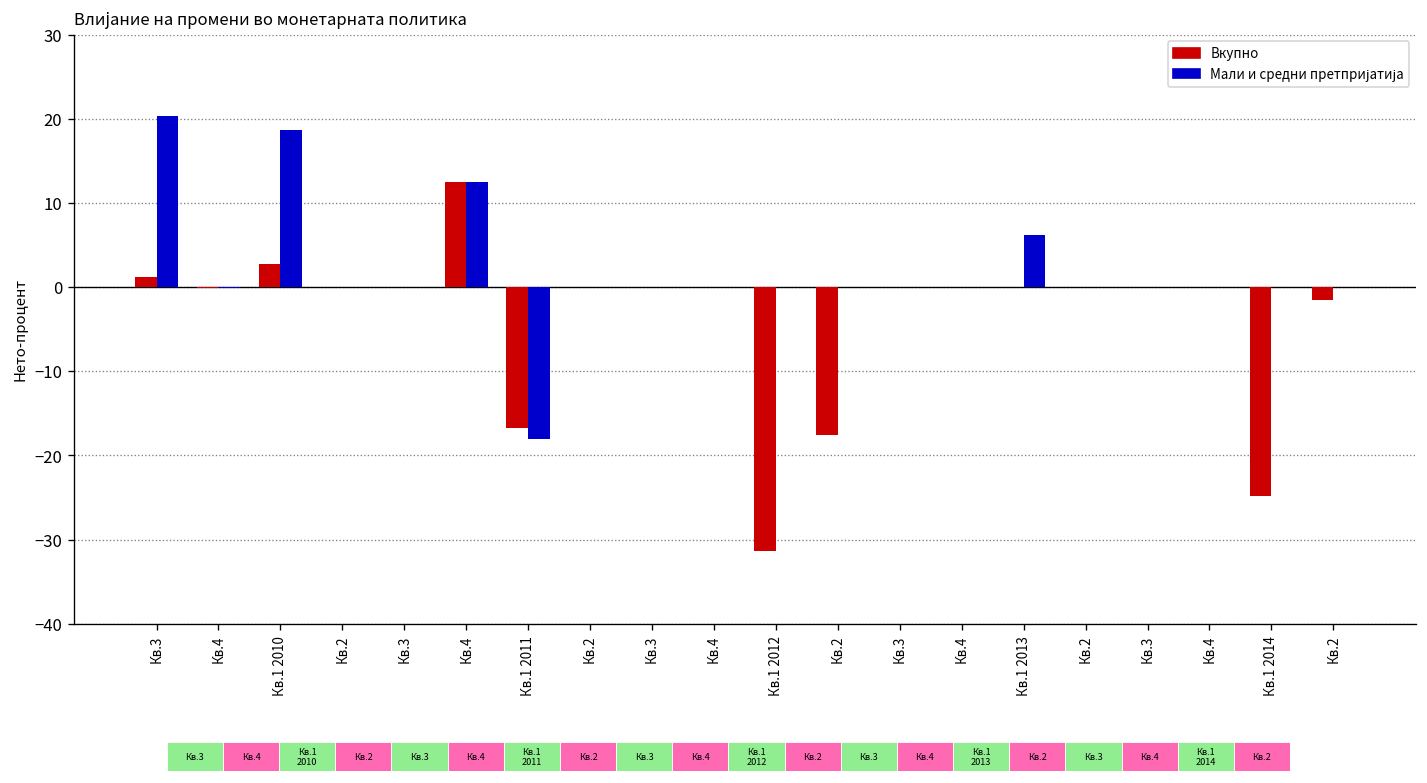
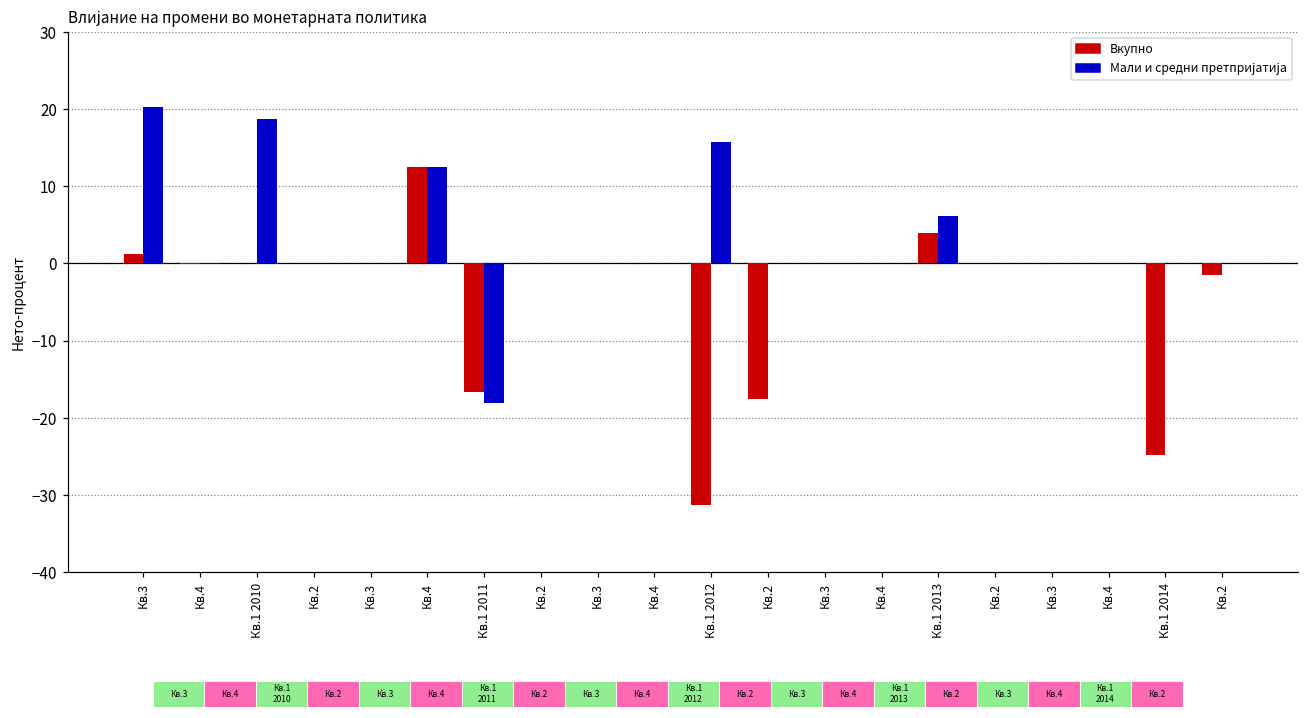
  {
    "Вкупно": {
-     "Кв.1 2010": 3,
+     "Кв.1 2010": 0,
      "Кв.1 2011": -17,
      "Кв.1 2012": -31,
-     "Кв.1 2013": 0,
+     "Кв.1 2013": 4,
      "Кв.1 2014": -25
    },
    "Мали и средни претпријатија": {
      "Кв.1 2010": 19,
      "Кв.1 2011": -18,
-     "Кв.1 2012": 0,
+     "Кв.1 2012": 16,
      "Кв.1 2013": 6,
      "Кв.1 2014": 0
    }
  }
